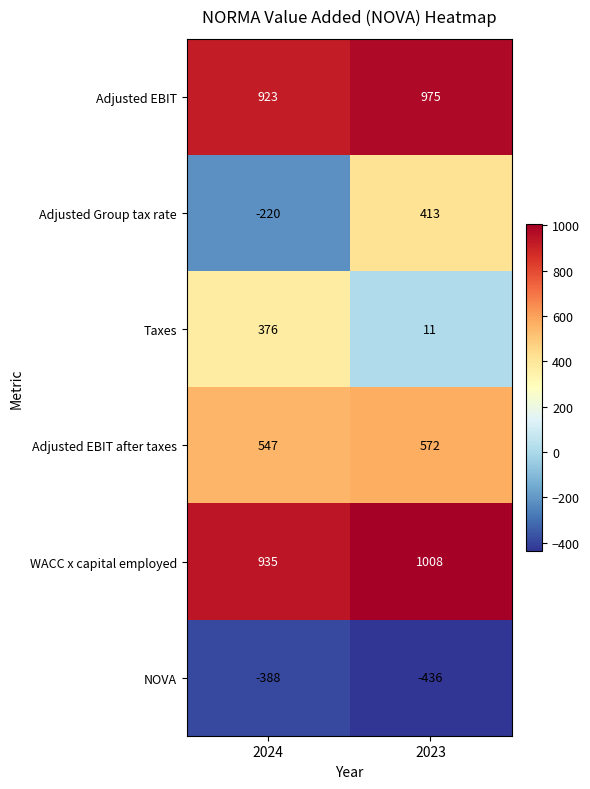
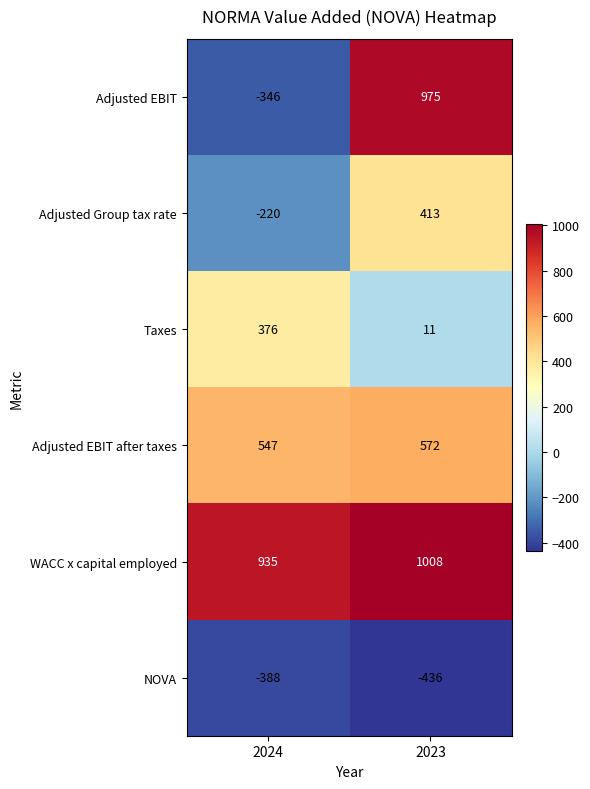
  {
    "Adjusted EBIT": {
-     "2024": 923,
+     "2024": -346,
      "2023": 975
    },
    "Adjusted Group tax rate": {
      "2024": -220,
      "2023": 413
    },
    "Taxes": {
      "2024": 376,
      "2023": 11
    },
    "Adjusted EBIT after taxes": {
      "2024": 547,
      "2023": 572
    },
    "WACC x capital employed": {
      "2024": 935,
      "2023": 1008
    },
    "NOVA": {
      "2024": -388,
      "2023": -436
    }
  }
